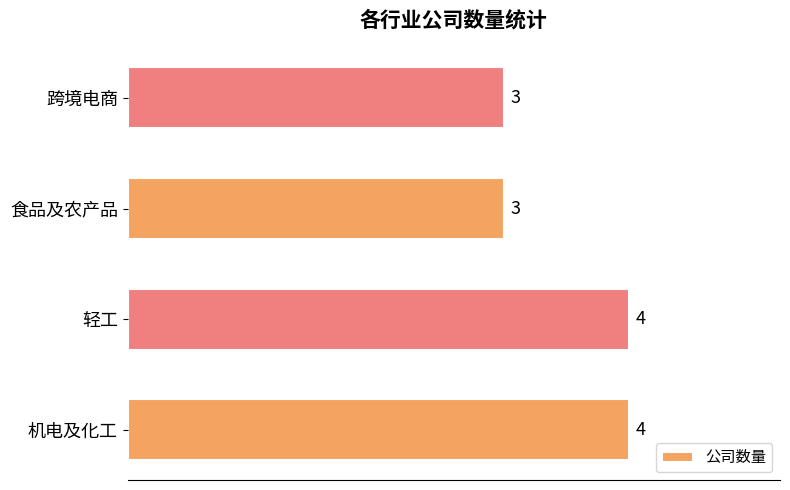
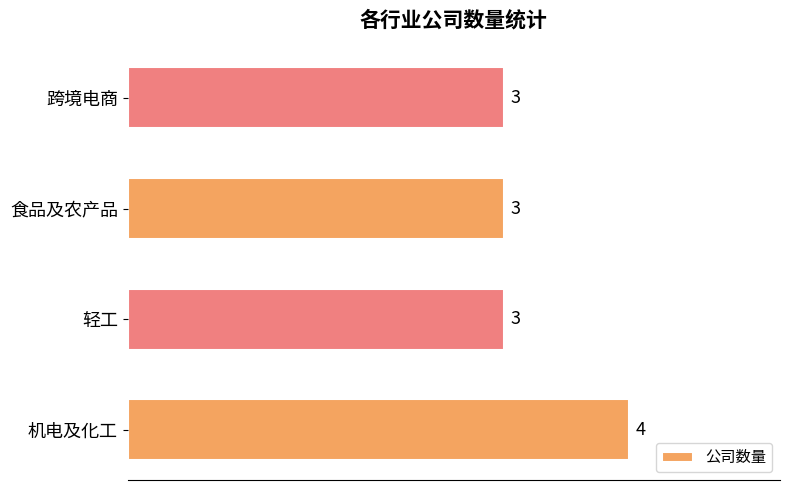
  {
    "跨境电商": 3,
    "食品及农产品": 3,
-   "轻工": 4,
+   "轻工": 3,
    "机电及化工": 4
  }
